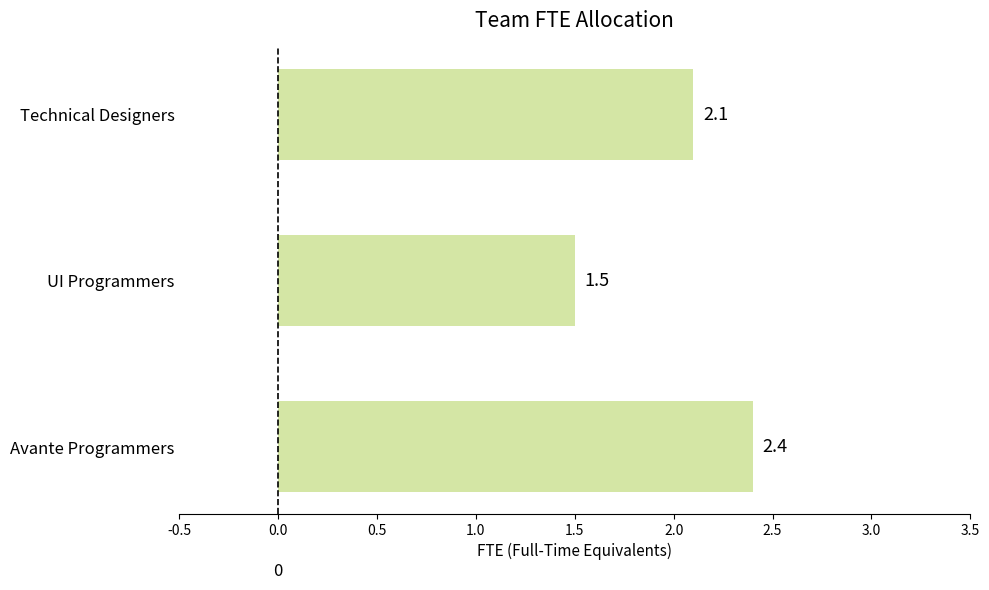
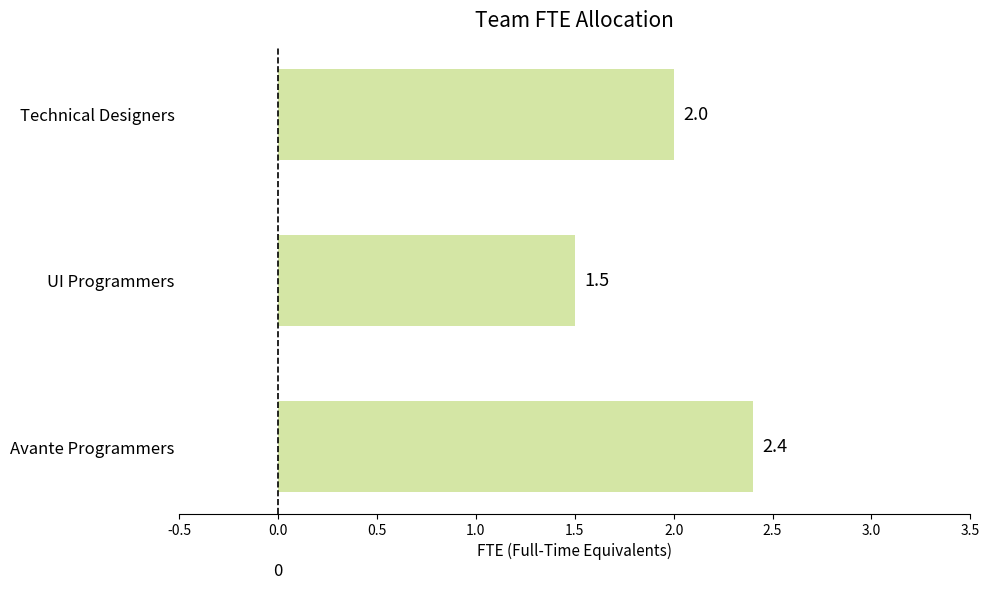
  {
-   "Technical Designers": 2.1,
+   "Technical Designers": 2.0,
    "UI Programmers": 1.5,
    "Avante Programmers": 2.4
  }
